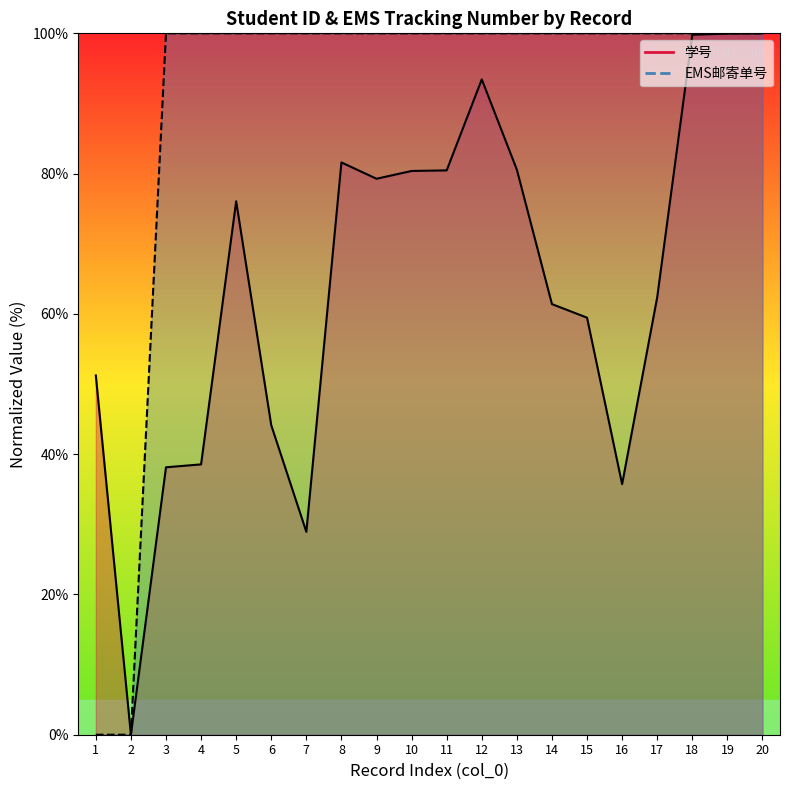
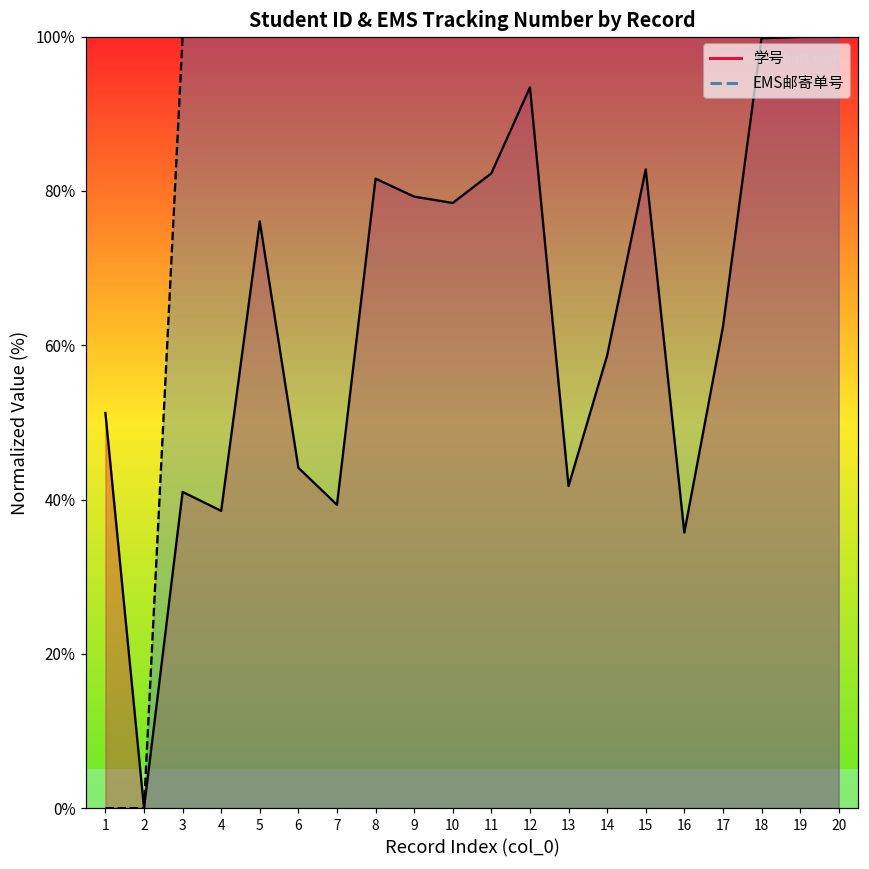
  {
    "学号": {
      "1": "51%",
-     "3": "38%",
+     "3": "41%",
      "4": "39%",
      "5": "76%",
      "6": "44%",
-     "7": "29%",
+     "7": "39%",
      "8": "82%",
      "9": "79%",
-     "10": "80%",
-     "11": "80%",
+     "10": "78%",
+     "11": "82%",
      "12": "93%",
-     "13": "81%",
-     "14": "61%",
-     "15": "59%",
+     "13": "42%",
+     "14": "59%",
+     "15": "83%",
      "16": "36%",
      "17": "62%"
    },
    "EMS邮寄单号": {
      "3": "100%",
      "4": "100%",
      "5": "100%",
      "6": "100%",
      "7": "100%",
      "8": "100%",
      "9": "100%",
      "10": "100%",
      "11": "100%",
      "12": "100%",
      "13": "100%",
      "14": "100%",
      "15": "100%",
      "16": "100%",
      "17": "100%"
    }
  }
